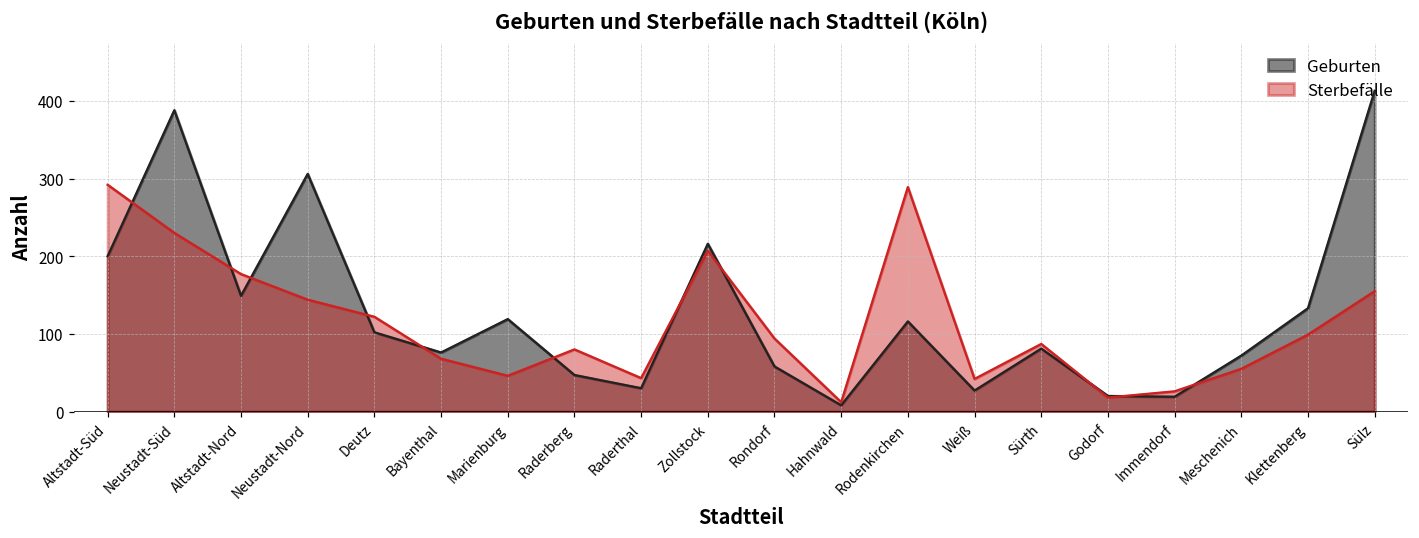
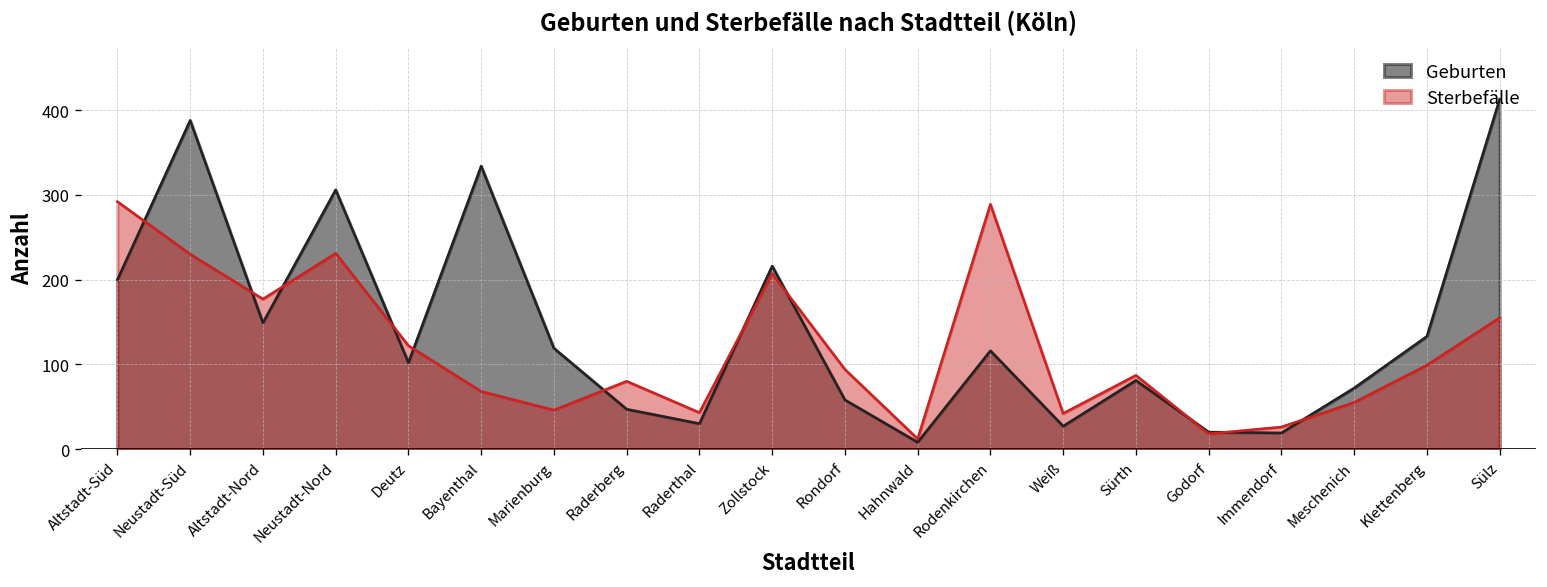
  {
    "Geburten": {
      "Altstadt-Süd": 200,
      "Neustadt-Süd": 390,
      "Altstadt-Nord": 150,
      "Neustadt-Nord": 310,
      "Deutz": 100,
-     "Bayenthal": 80,
+     "Bayenthal": 330,
      "Marienburg": 120,
      "Raderberg": 50,
      "Raderthal": 30,
      "Zollstock": 220,
      "Rondorf": 60,
      "Hahnwald": 10,
      "Rodenkirchen": 120,
      "Weiß": 30,
      "Sürth": 80,
      "Immendorf": 20,
      "Meschenich": 70,
      "Klettenberg": 130,
      "Sülz": 410
    },
    "Sterbefälle": {
      "Altstadt-Süd": 290,
      "Neustadt-Süd": 230,
      "Altstadt-Nord": 180,
-     "Neustadt-Nord": 140,
+     "Neustadt-Nord": 230,
      "Deutz": 120,
      "Bayenthal": 70,
      "Marienburg": 50,
      "Raderberg": 80,
      "Raderthal": 40,
      "Zollstock": 210,
      "Rondorf": 90,
      "Hahnwald": 10,
      "Rodenkirchen": 290,
      "Weiß": 40,
      "Sürth": 90,
      "Immendorf": 30,
      "Meschenich": 60,
      "Klettenberg": 100,
      "Sülz": 160
    }
  }
